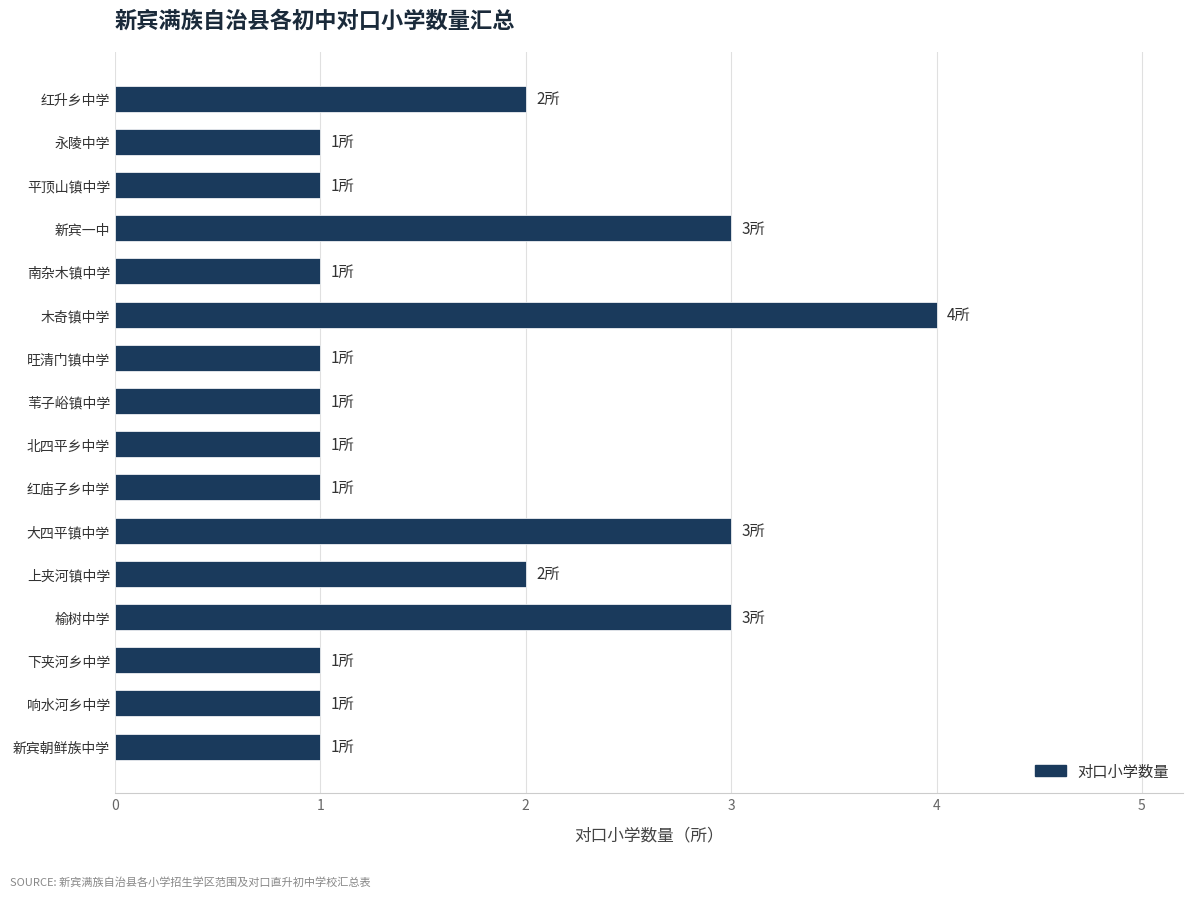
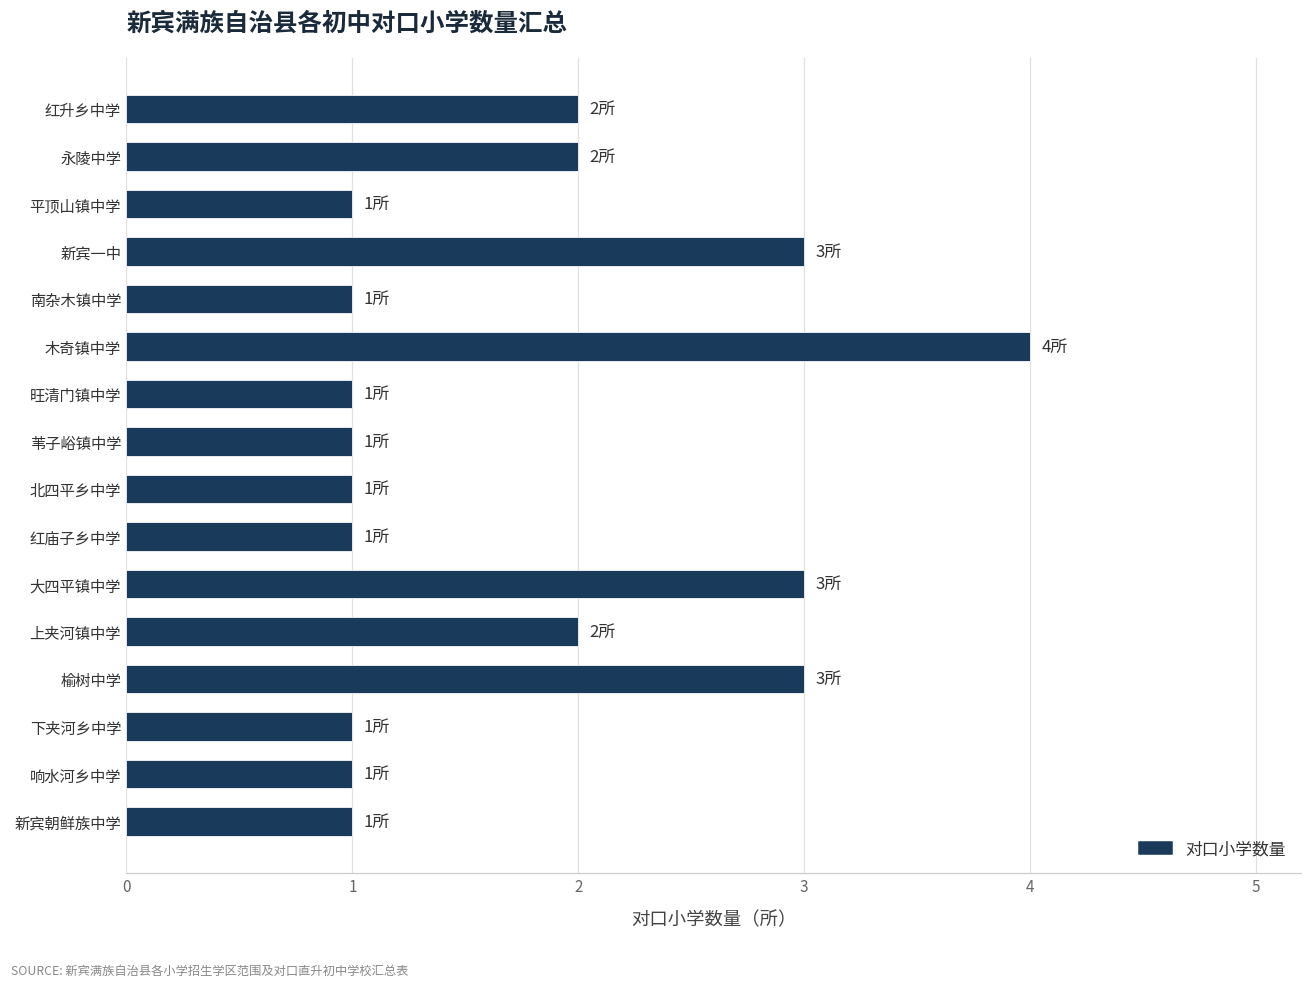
  {
    "红升乡中学": "2所",
-   "永陵中学": "1所",
+   "永陵中学": "2所",
    "平顶山镇中学": "1所",
    "新宾一中": "3所",
    "南杂木镇中学": "1所",
    "木奇镇中学": "4所",
    "旺清门镇中学": "1所",
    "苇子峪镇中学": "1所",
    "北四平乡中学": "1所",
    "红庙子乡中学": "1所",
    "大四平镇中学": "3所",
    "上夹河镇中学": "2所",
    "榆树中学": "3所",
    "下夹河乡中学": "1所",
    "响水河乡中学": "1所",
    "新宾朝鲜族中学": "1所"
  }
